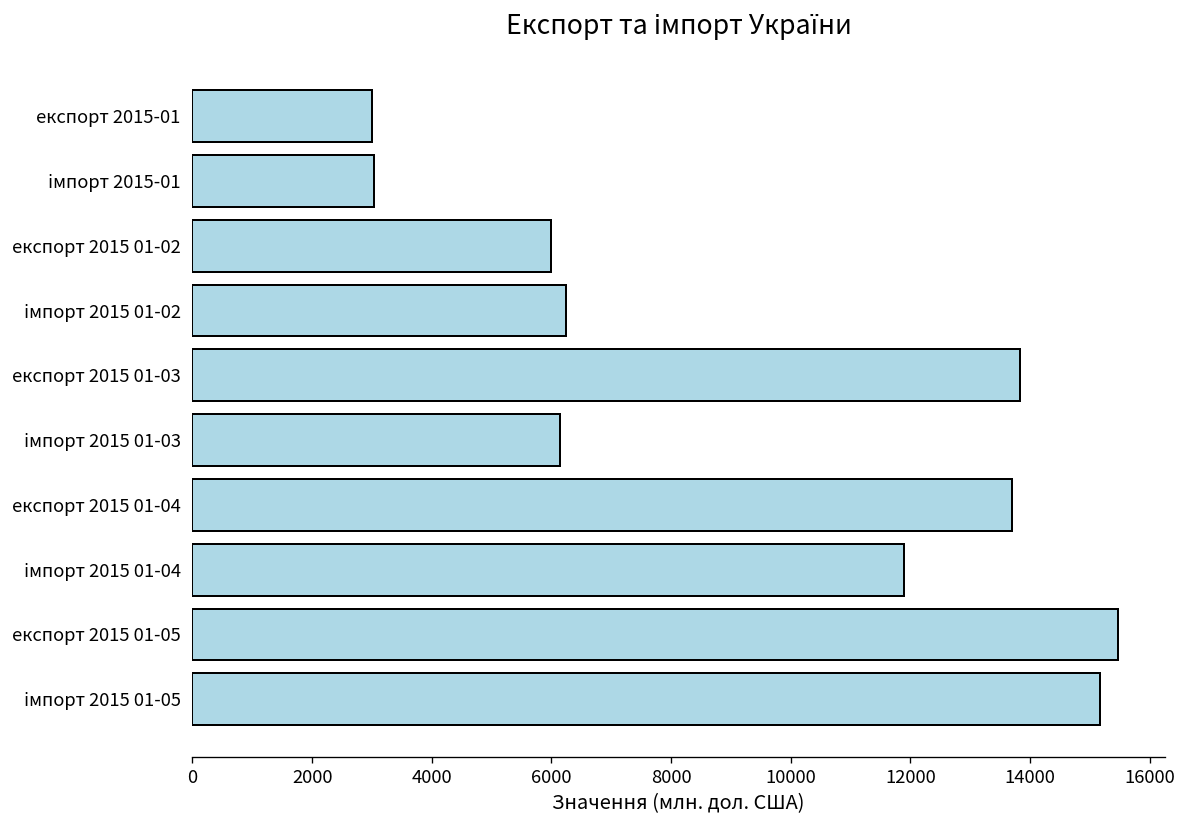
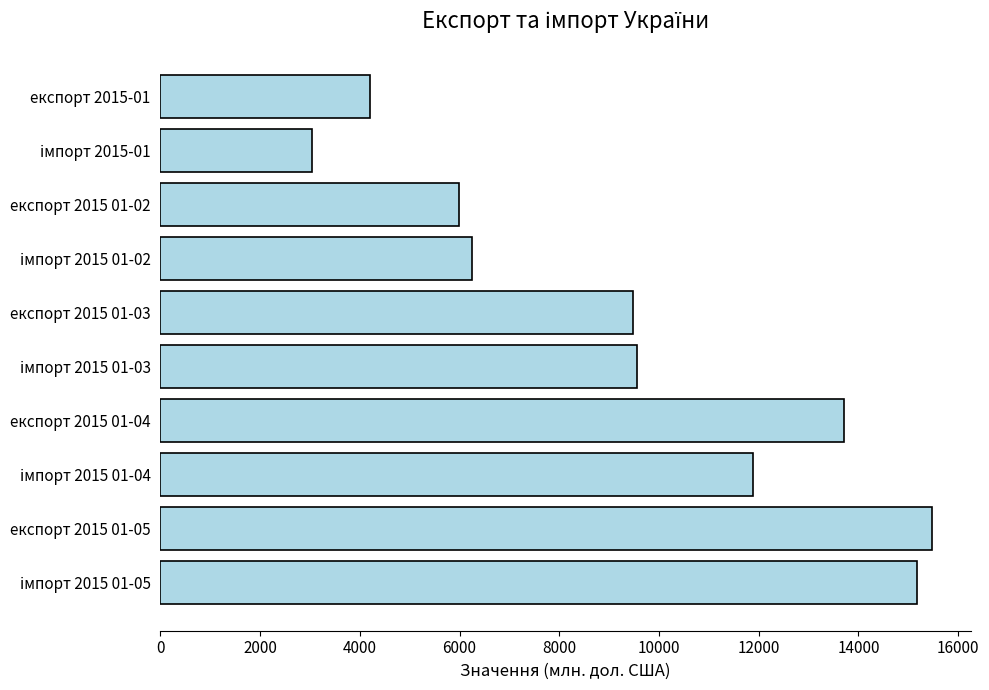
  {
-   "експорт 2015-01": 3000,
+   "експорт 2015-01": 4200,
    "імпорт 2015-01": 3000,
    "експорт 2015 01-02": 6000,
    "імпорт 2015 01-02": 6300,
-   "експорт 2015 01-03": 13800,
-   "імпорт 2015 01-03": 6100,
+   "експорт 2015 01-03": 9500,
+   "імпорт 2015 01-03": 9600,
    "експорт 2015 01-04": 13700,
    "імпорт 2015 01-04": 11900,
    "експорт 2015 01-05": 15500,
    "імпорт 2015 01-05": 15200
  }
